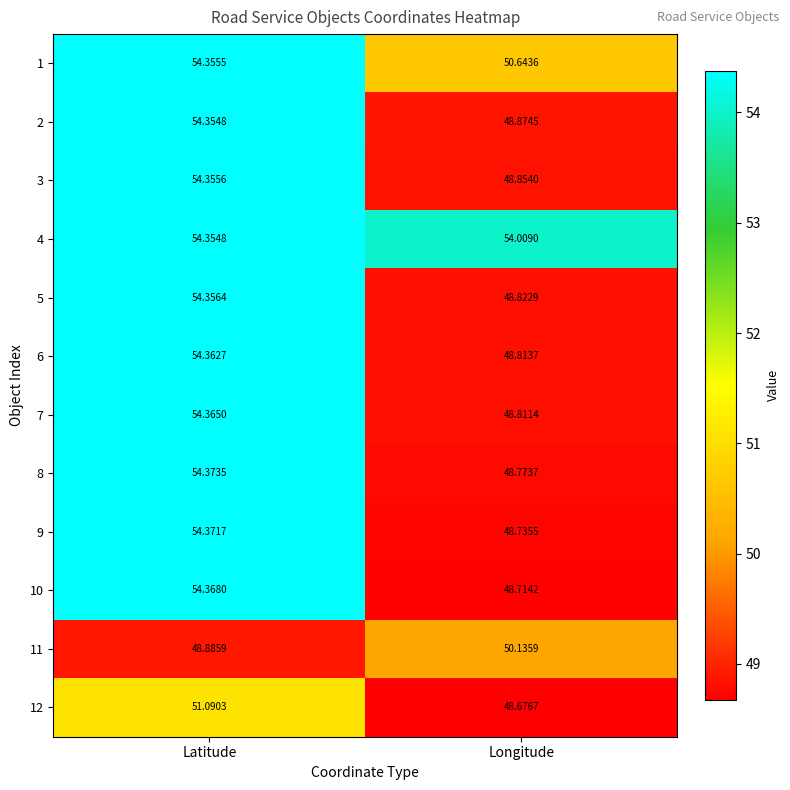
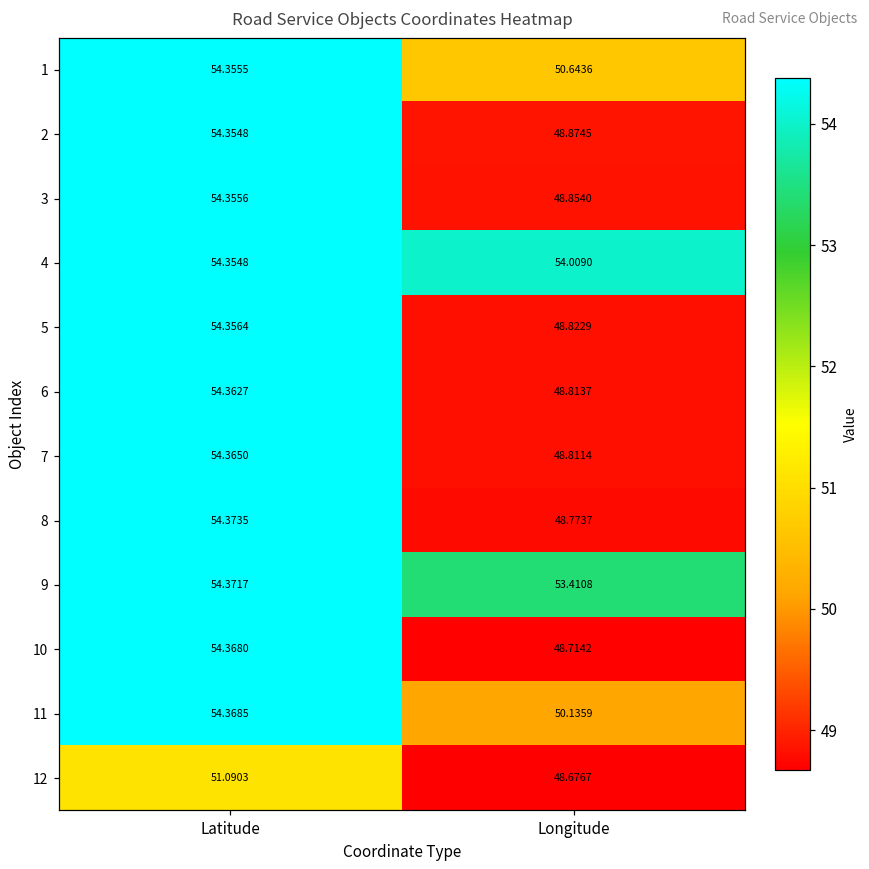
  {
    "1": {
      "Latitude": 54.3555,
      "Longitude": 50.6436
    },
    "2": {
      "Latitude": 54.3548,
      "Longitude": 48.8745
    },
    "3": {
      "Latitude": 54.3556,
      "Longitude": 48.8540
    },
    "4": {
      "Latitude": 54.3548,
      "Longitude": 54.0090
    },
    "5": {
      "Latitude": 54.3564,
      "Longitude": 48.8229
    },
    "6": {
      "Latitude": 54.3627,
      "Longitude": 48.8137
    },
    "7": {
      "Latitude": 54.3650,
      "Longitude": 48.8114
    },
    "8": {
      "Latitude": 54.3735,
      "Longitude": 48.7737
    },
    "9": {
      "Latitude": 54.3717,
-     "Longitude": 48.7355
+     "Longitude": 53.4108
    },
    "10": {
      "Latitude": 54.3680,
      "Longitude": 48.7142
    },
    "11": {
-     "Latitude": 48.8859,
+     "Latitude": 54.3685,
      "Longitude": 50.1359
    },
    "12": {
      "Latitude": 51.0903,
      "Longitude": 48.6767
    }
  }
